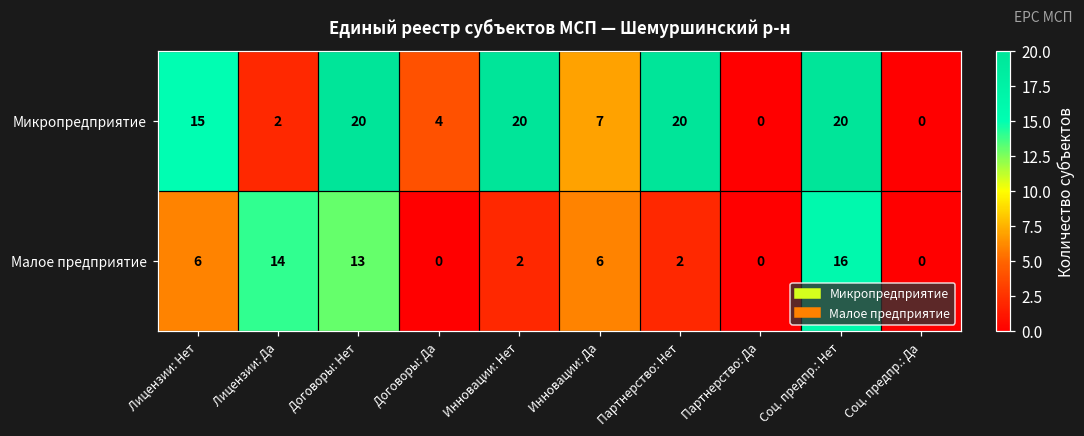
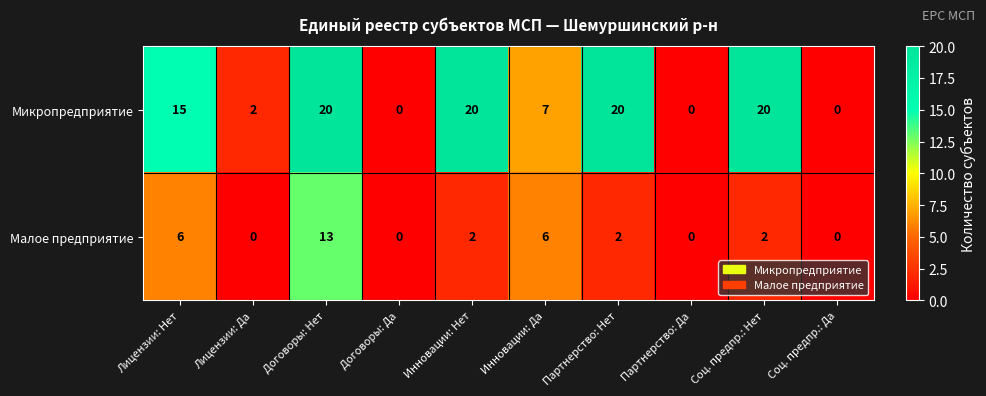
  {
    "Микропредприятие": {
      "Лицензии: Нет": 15,
      "Лицензии: Да": 2,
      "Договоры: Нет": 20,
-     "Договоры: Да": 4,
+     "Договоры: Да": 0,
      "Инновации: Нет": 20,
      "Инновации: Да": 7,
      "Партнерство: Нет": 20,
      "Партнерство: Да": 0,
      "Соц. предпр.: Нет": 20,
      "Соц. предпр.: Да": 0
    },
    "Малое предприятие": {
      "Лицензии: Нет": 6,
-     "Лицензии: Да": 14,
+     "Лицензии: Да": 0,
      "Договоры: Нет": 13,
      "Договоры: Да": 0,
      "Инновации: Нет": 2,
      "Инновации: Да": 6,
      "Партнерство: Нет": 2,
      "Партнерство: Да": 0,
-     "Соц. предпр.: Нет": 16,
+     "Соц. предпр.: Нет": 2,
      "Соц. предпр.: Да": 0
    }
  }
